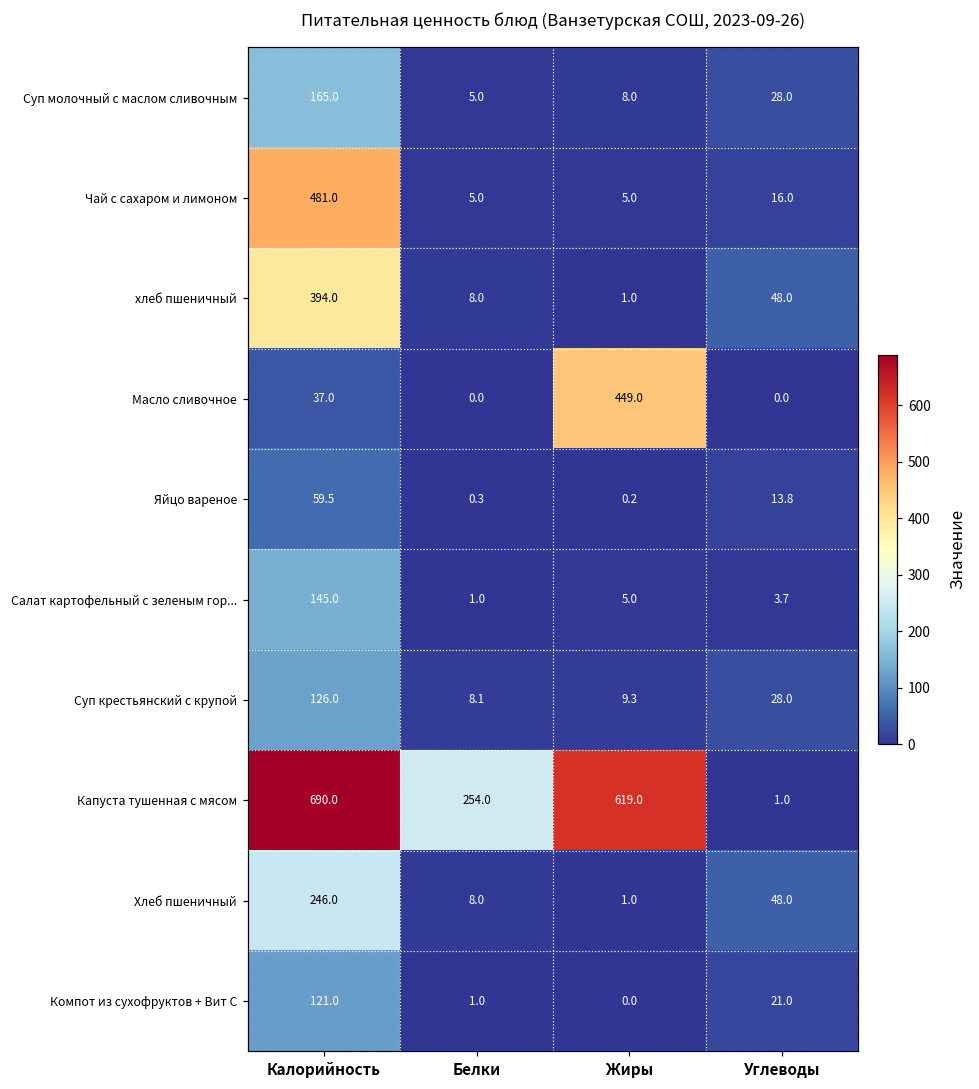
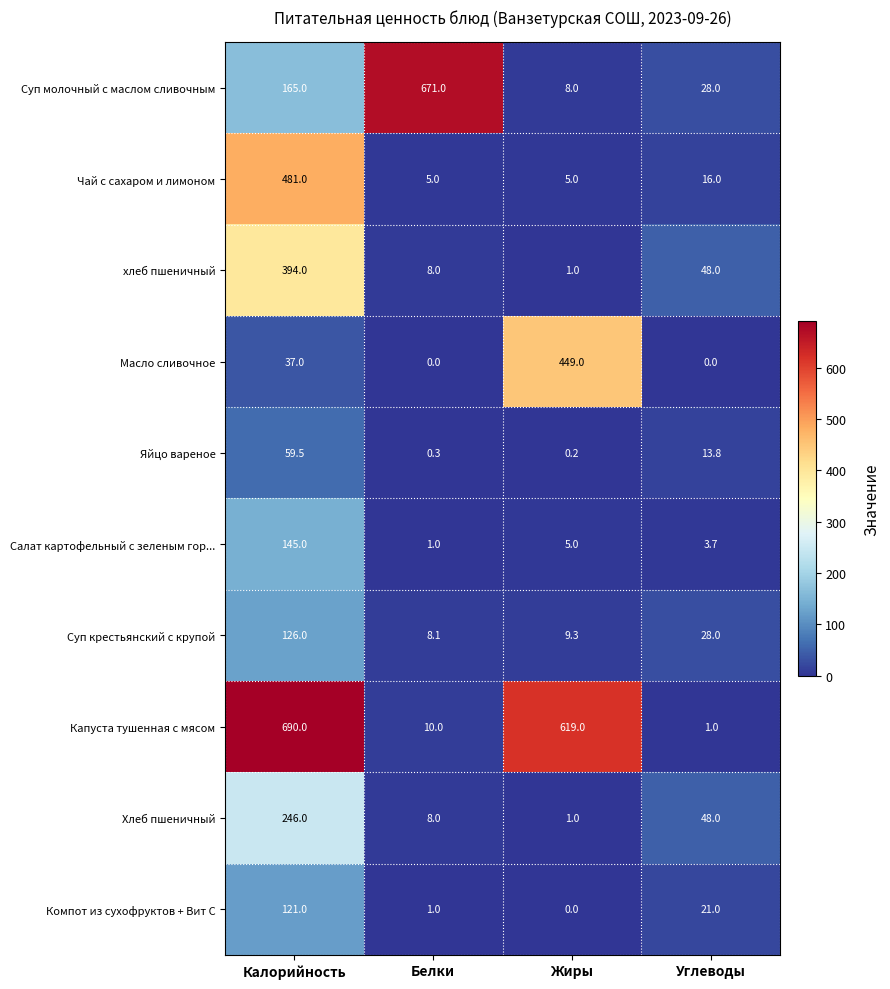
  {
    "Суп молочный с маслом сливочным": {
      "Калорийность": 165.0,
-     "Белки": 5.0,
+     "Белки": 671.0,
      "Жиры": 8.0,
      "Углеводы": 28.0
    },
    "Чай с сахаром и лимоном": {
      "Калорийность": 481.0,
      "Белки": 5.0,
      "Жиры": 5.0,
      "Углеводы": 16.0
    },
    "хлеб пшеничный": {
      "Калорийность": 394.0,
      "Белки": 8.0,
      "Жиры": 1.0,
      "Углеводы": 48.0
    },
    "Масло сливочное": {
      "Калорийность": 37.0,
      "Белки": 0.0,
      "Жиры": 449.0,
      "Углеводы": 0.0
    },
    "Яйцо вареное": {
      "Калорийность": 59.5,
      "Белки": 0.3,
      "Жиры": 0.2,
      "Углеводы": 13.8
    },
    "Салат картофельный с зеленым гор...": {
      "Калорийность": 145.0,
      "Белки": 1.0,
      "Жиры": 5.0,
      "Углеводы": 3.7
    },
    "Суп крестьянский с крупой": {
      "Калорийность": 126.0,
      "Белки": 8.1,
      "Жиры": 9.3,
      "Углеводы": 28.0
    },
    "Капуста тушенная с мясом": {
      "Калорийность": 690.0,
-     "Белки": 254.0,
+     "Белки": 10.0,
      "Жиры": 619.0,
      "Углеводы": 1.0
    },
    "Хлеб пшеничный": {
      "Калорийность": 246.0,
      "Белки": 8.0,
      "Жиры": 1.0,
      "Углеводы": 48.0
    },
    "Компот из сухофруктов + Вит С": {
      "Калорийность": 121.0,
      "Белки": 1.0,
      "Жиры": 0.0,
      "Углеводы": 21.0
    }
  }
